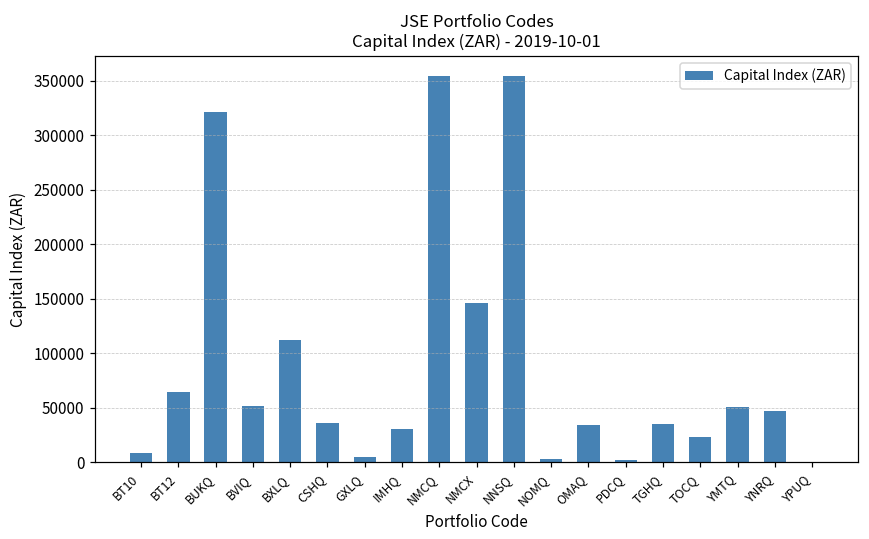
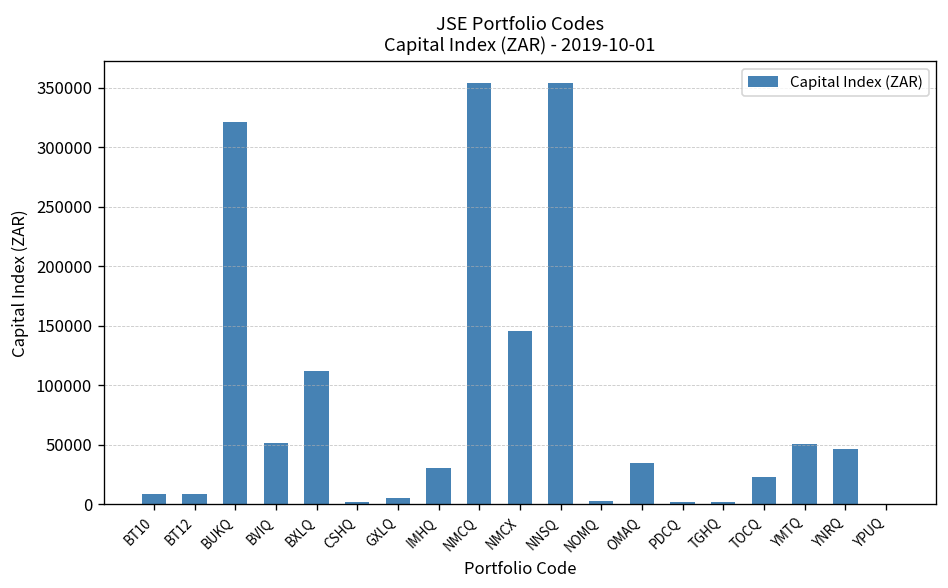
  {
    "BT10": 10000,
-   "BT12": 60000,
+   "BT12": 10000,
    "BUKQ": 320000,
    "BVIQ": 50000,
    "BXLQ": 110000,
-   "CSHQ": 40000,
+   "CSHQ": 0,
    "GXLQ": 10000,
    "IMHQ": 30000,
    "NMCQ": 350000,
    "NMCX": 150000,
    "NNSQ": 350000,
    "NOMQ": 0,
    "OMAQ": 30000,
-   "TGHQ": 30000,
+   "TGHQ": 0,
    "TOCQ": 20000,
    "YMTQ": 50000,
    "YNRQ": 50000
  }
